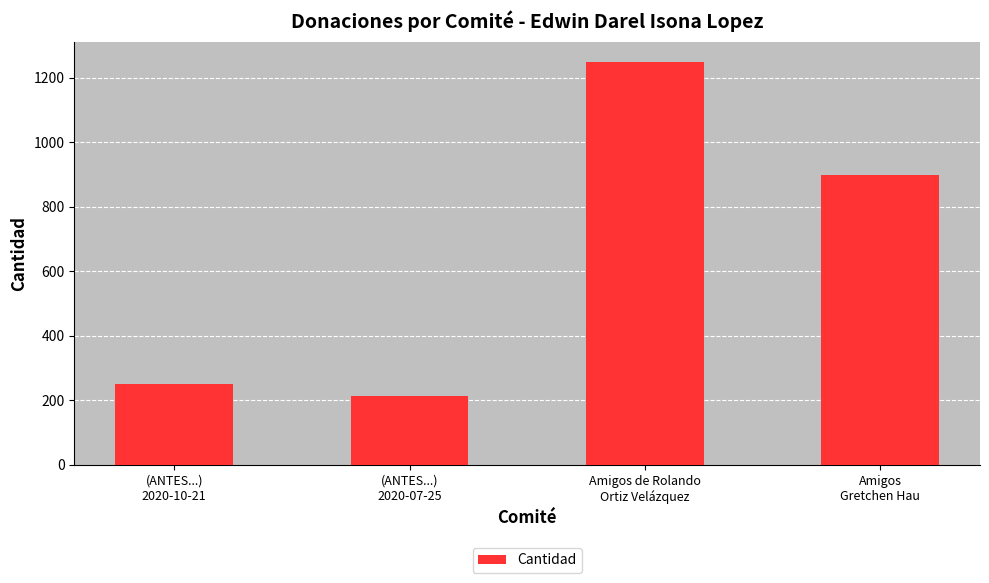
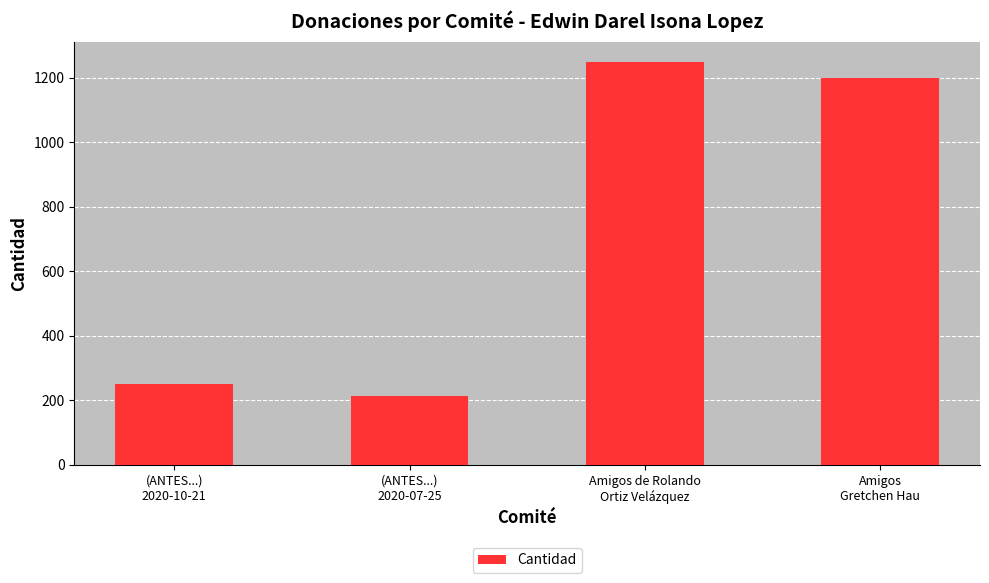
  {
    "(ANTES...) 2020-10-21": 250,
    "(ANTES...) 2020-07-25": 210,
    "Amigos de Rolando Ortiz Velázquez": 1250,
-   "Amigos Gretchen Hau": 900
+   "Amigos Gretchen Hau": 1200
  }
